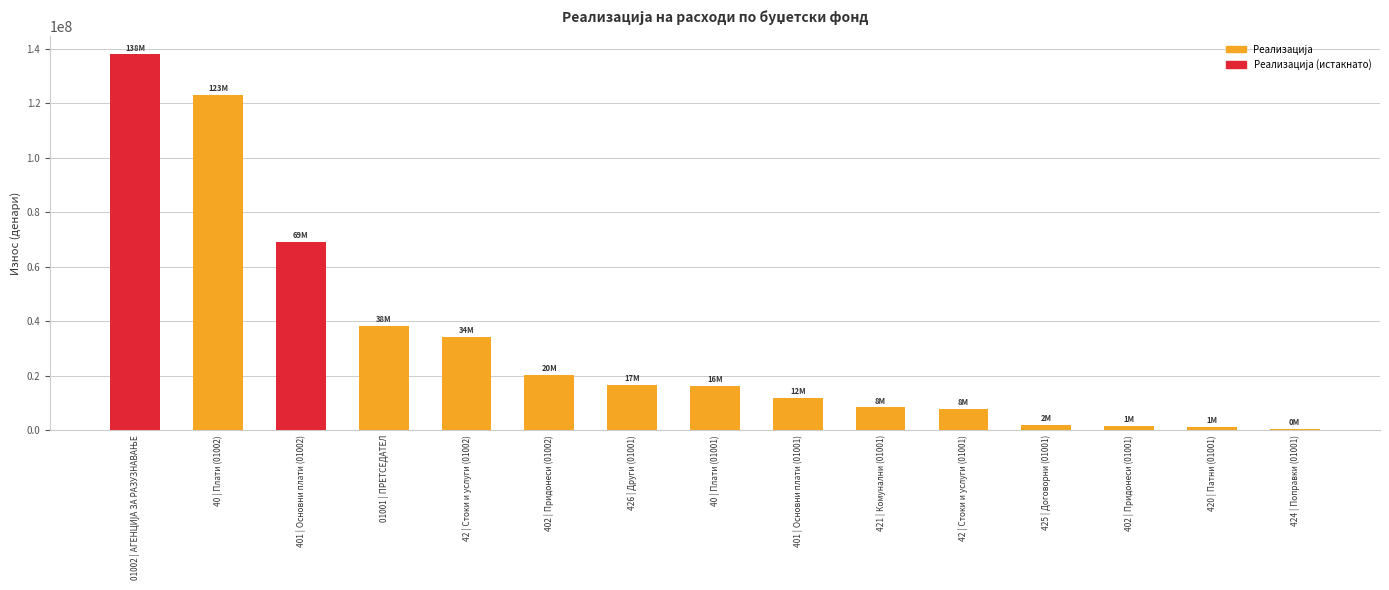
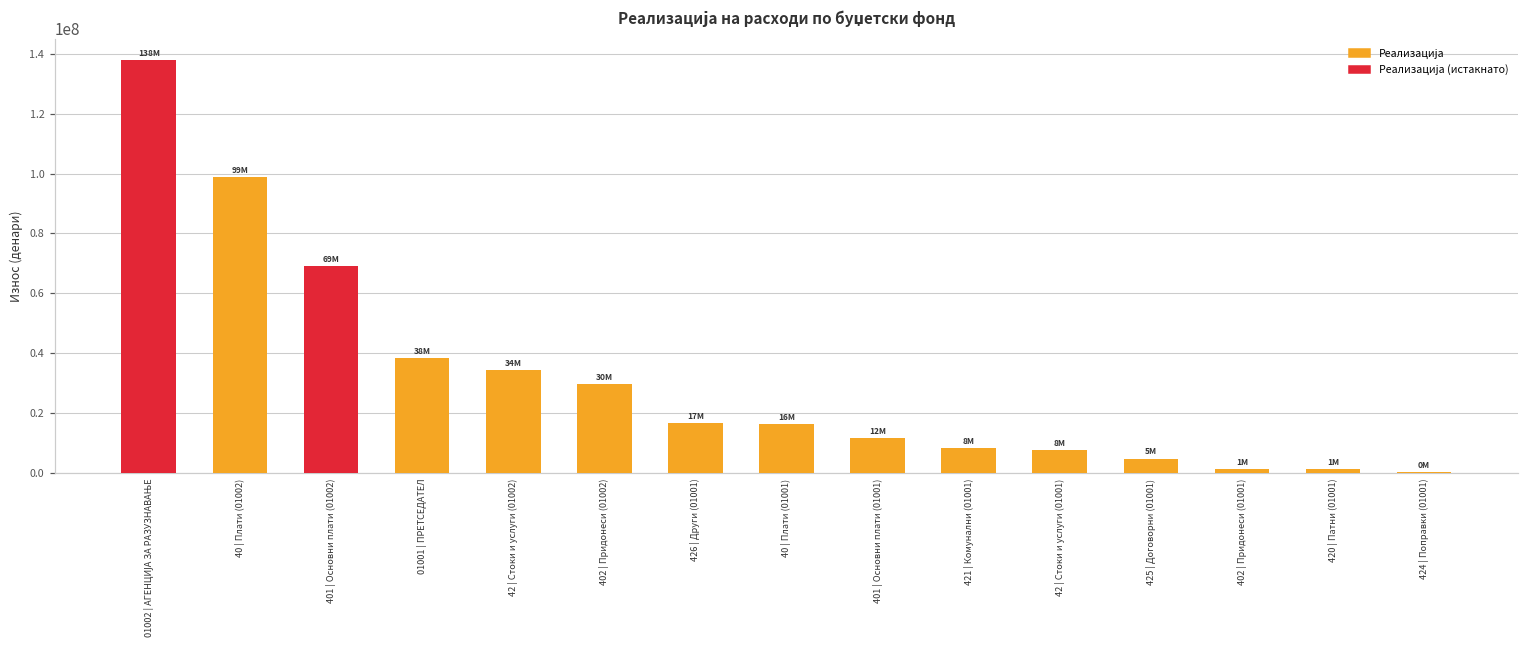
  {
    "01002 | АГЕНЦИЈА ЗА РАЗУЗНАВАЊЕ": "138M",
-   "40 | Плати (01002)": "123M",
+   "40 | Плати (01002)": "99M",
    "401 | Основни плати (01002)": "69M",
    "01001 | ПРЕТСЕДАТЕЛ": "38M",
    "42 | Стоки и услуги (01002)": "34M",
-   "402 | Придонеси (01002)": "20M",
+   "402 | Придонеси (01002)": "30M",
    "426 | Други (01001)": "17M",
    "40 | Плати (01001)": "16M",
    "401 | Основни плати (01001)": "12M",
    "421 | Комунални (01001)": "8M",
    "42 | Стоки и услуги (01001)": "8M",
-   "425 | Договорни (01001)": "2M",
+   "425 | Договорни (01001)": "5M",
    "402 | Придонеси (01001)": "1M",
    "420 | Патни (01001)": "1M"
  }
